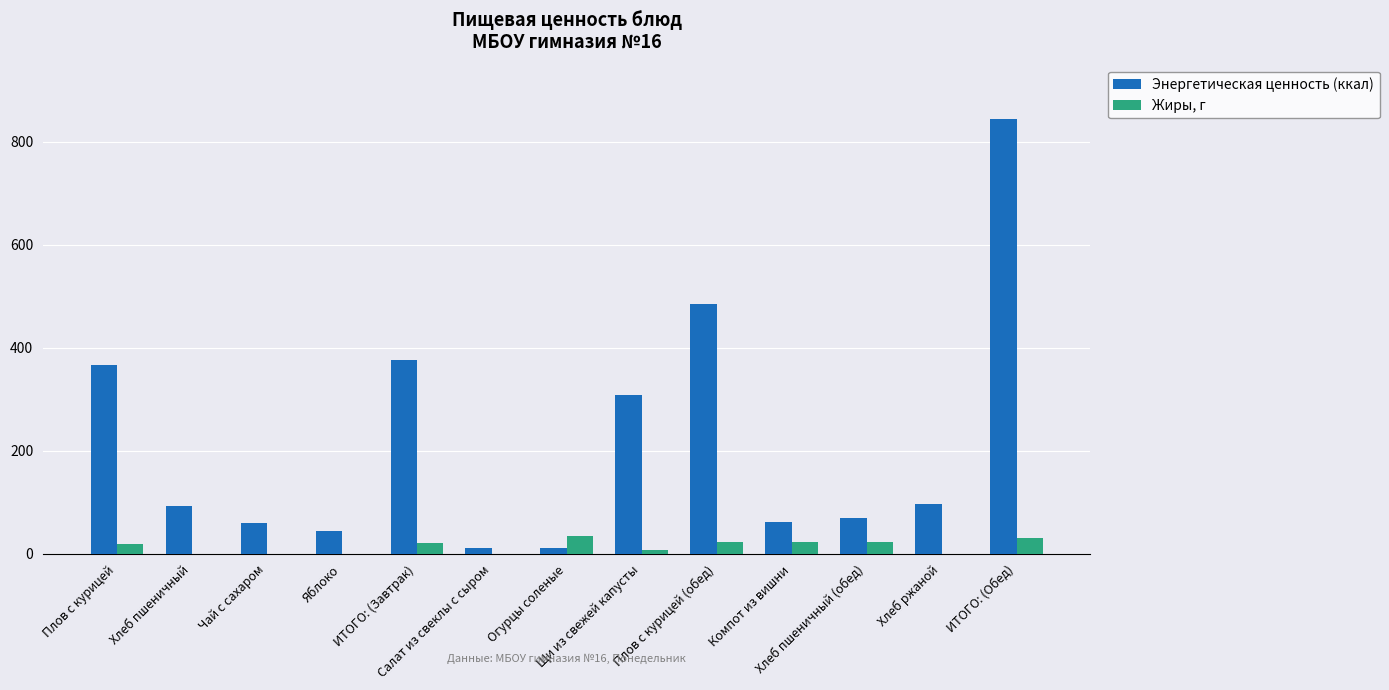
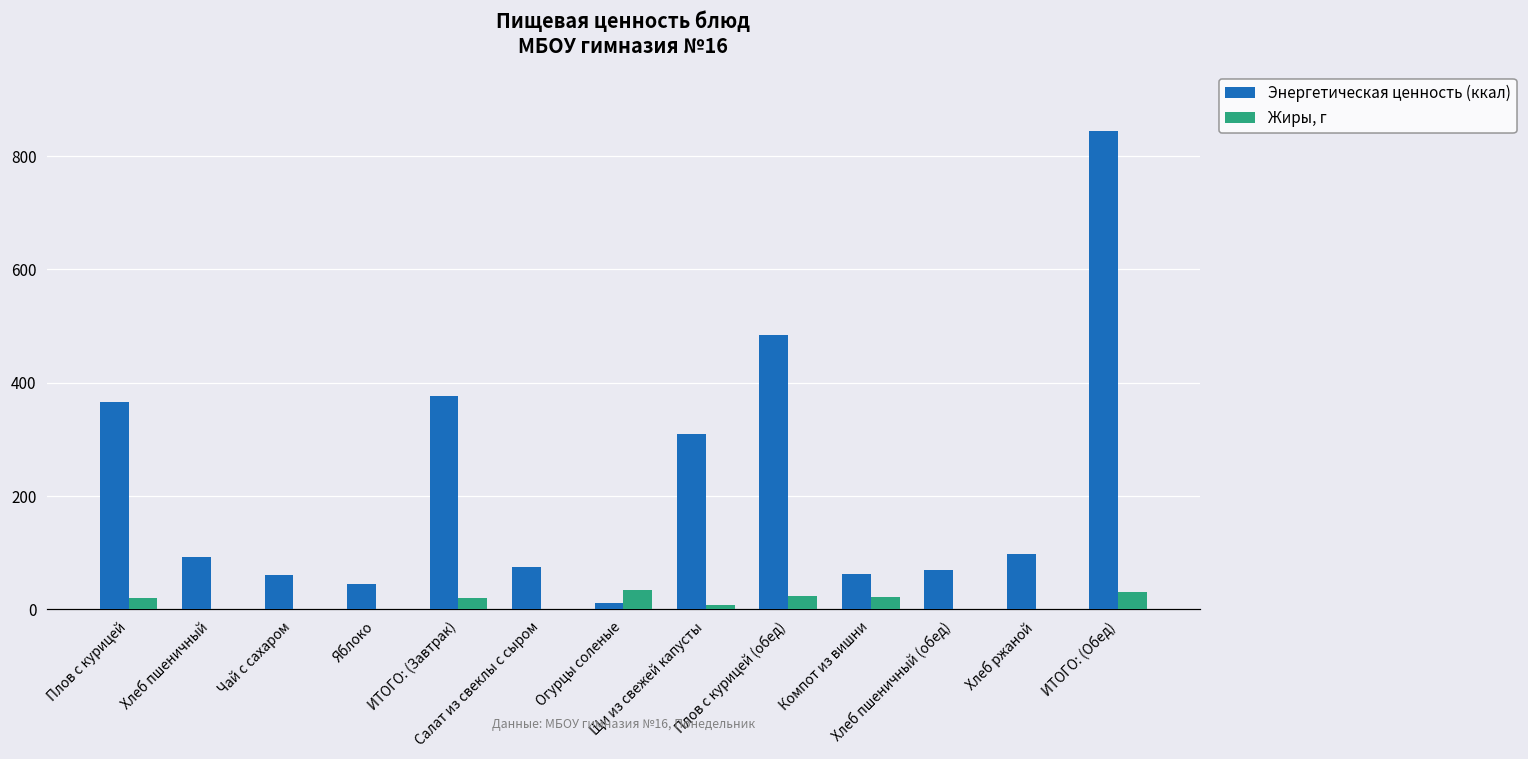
  {
    "Энергетическая ценность (ккал)": {
      "Плов с курицей": 370,
      "Хлеб пшеничный": 90,
      "Чай с сахаром": 60,
      "Яблоко": 40,
      "ИТОГО: (Завтрак)": 380,
-     "Салат из свеклы с сыром": 10,
+     "Салат из свеклы с сыром": 80,
      "Огурцы соленые": 10,
      "Щи из свежей капусты": 310,
      "Плов с курицей (обед)": 480,
      "Компот из вишни": 60,
      "Хлеб пшеничный (обед)": 70,
      "Хлеб ржаной": 100,
      "ИТОГО: (Обед)": 840
    },
    "Жиры, г": {
      "Плов с курицей": 20,
      "Чай с сахаром": 0,
      "ИТОГО: (Завтрак)": 20,
      "Огурцы соленые": 40,
      "Щи из свежей капусты": 10,
      "Плов с курицей (обед)": 20,
      "Компот из вишни": 20,
-     "Хлеб пшеничный (обед)": 20,
+     "Хлеб пшеничный (обед)": 0,
      "ИТОГО: (Обед)": 30
    }
  }
